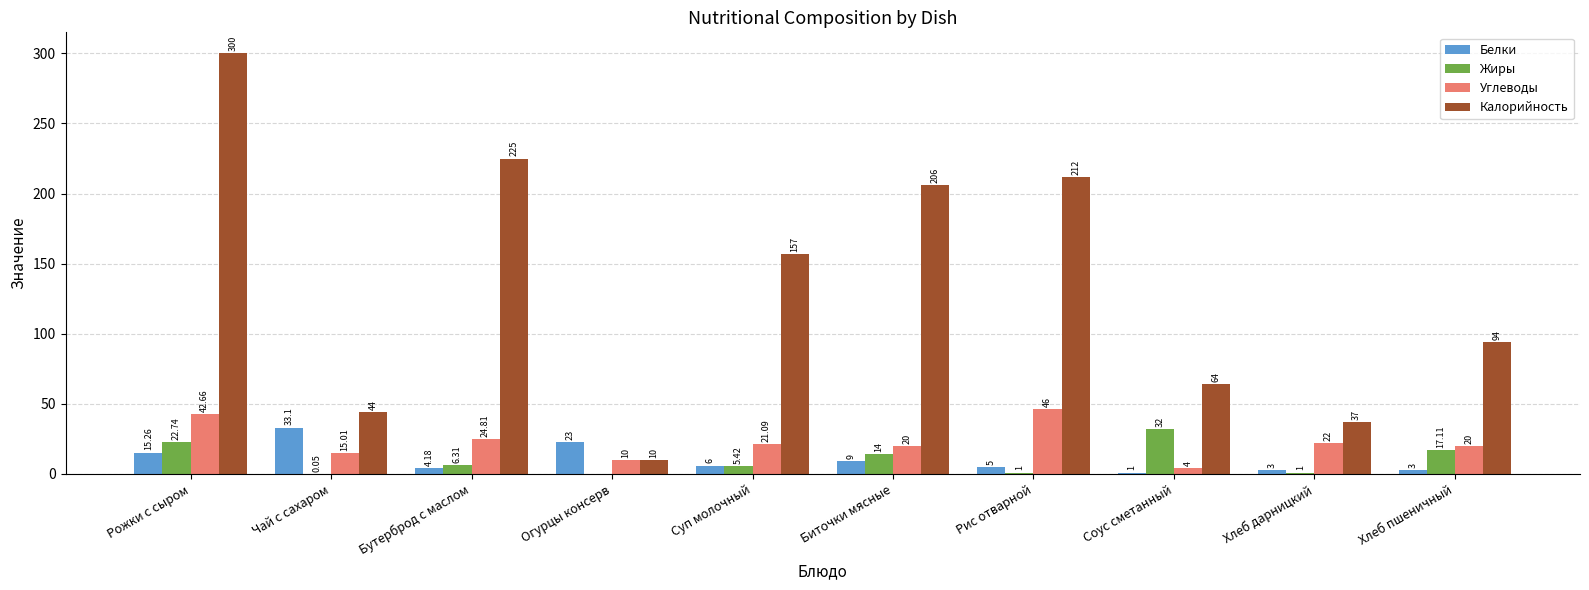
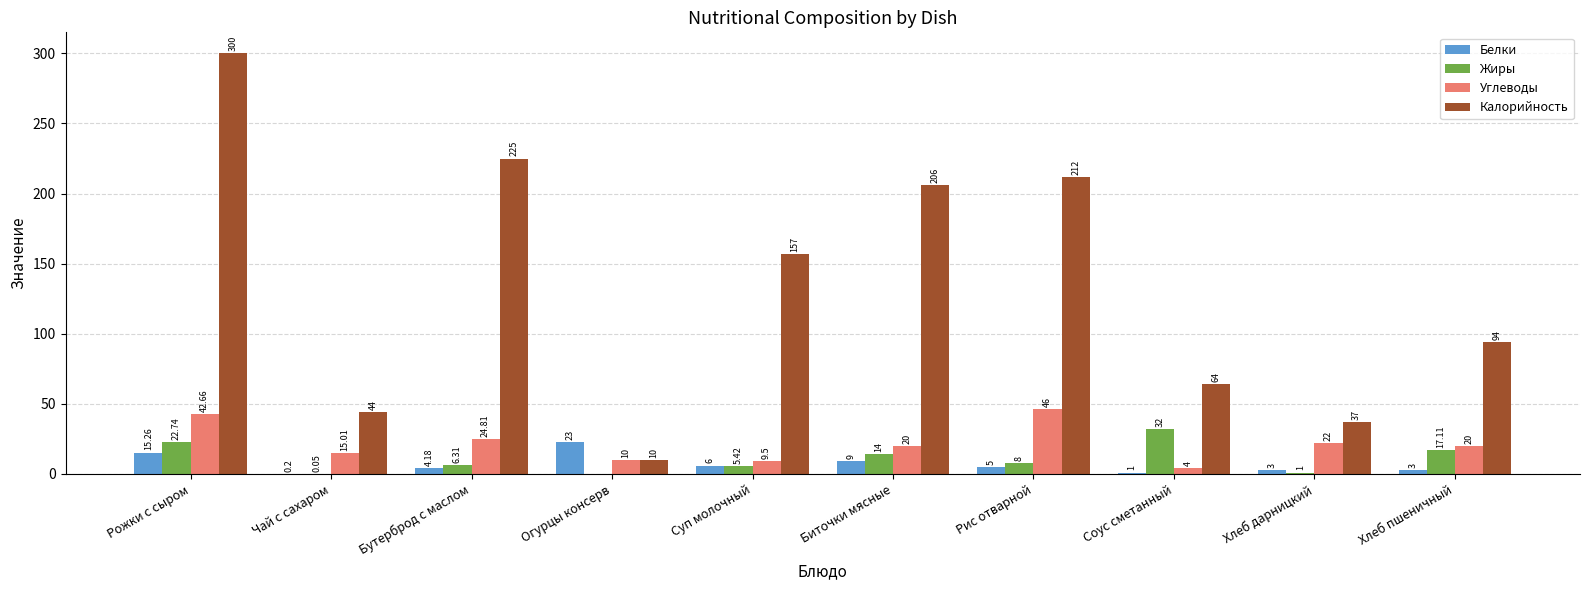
  {
    "Белки": {
      "Рожки с сыром": 15.26,
-     "Чай с сахаром": 33.1,
+     "Чай с сахаром": 0.2,
      "Бутерброд с маслом": 4.18,
      "Огурцы консерв": 23,
      "Суп молочный": 6,
      "Биточки мясные": 9,
      "Рис отварной": 5,
      "Соус сметанный": 1,
      "Хлеб дарницкий": 3,
      "Хлеб пшеничный": 3
    },
    "Жиры": {
      "Рожки с сыром": 22.74,
      "Чай с сахаром": 0.05,
      "Бутерброд с маслом": 6.31,
      "Суп молочный": 5.42,
      "Биточки мясные": 14,
-     "Рис отварной": 1,
+     "Рис отварной": 8,
      "Соус сметанный": 32,
      "Хлеб дарницкий": 1,
      "Хлеб пшеничный": 17.11
    },
    "Углеводы": {
      "Рожки с сыром": 42.66,
      "Чай с сахаром": 15.01,
      "Бутерброд с маслом": 24.81,
      "Огурцы консерв": 10,
-     "Суп молочный": 21.09,
+     "Суп молочный": 9.5,
      "Биточки мясные": 20,
      "Рис отварной": 46,
      "Соус сметанный": 4,
      "Хлеб дарницкий": 22,
      "Хлеб пшеничный": 20
    },
    "Калорийность": {
      "Рожки с сыром": 300,
      "Чай с сахаром": 44,
      "Бутерброд с маслом": 225,
      "Огурцы консерв": 10,
      "Суп молочный": 157,
      "Биточки мясные": 206,
      "Рис отварной": 212,
      "Соус сметанный": 64,
      "Хлеб дарницкий": 37,
      "Хлеб пшеничный": 94
    }
  }
